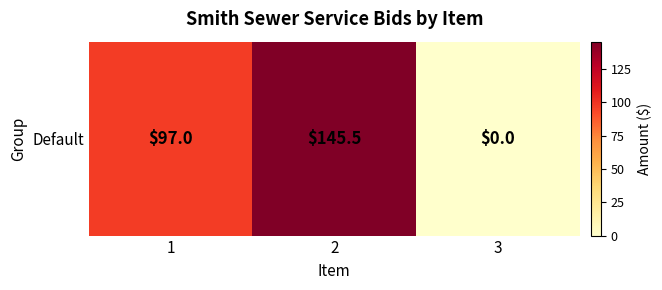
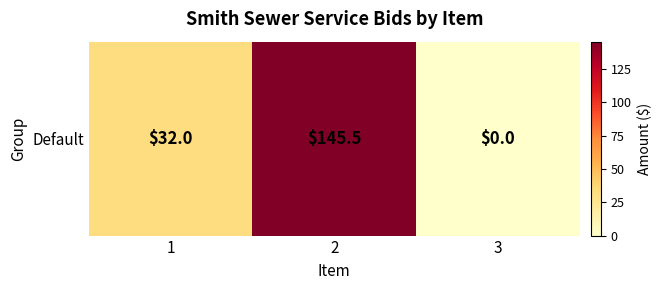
  {
    "Default": {
-     "1": "$97.0",
+     "1": "$32.0",
      "2": "$145.5",
      "3": "$0.0"
    }
  }
